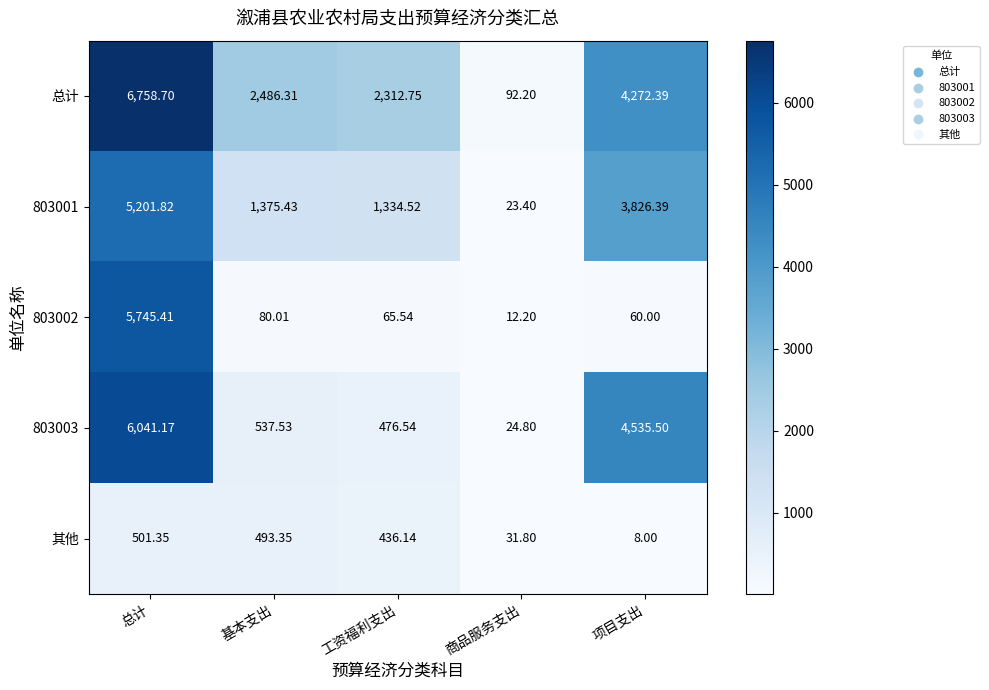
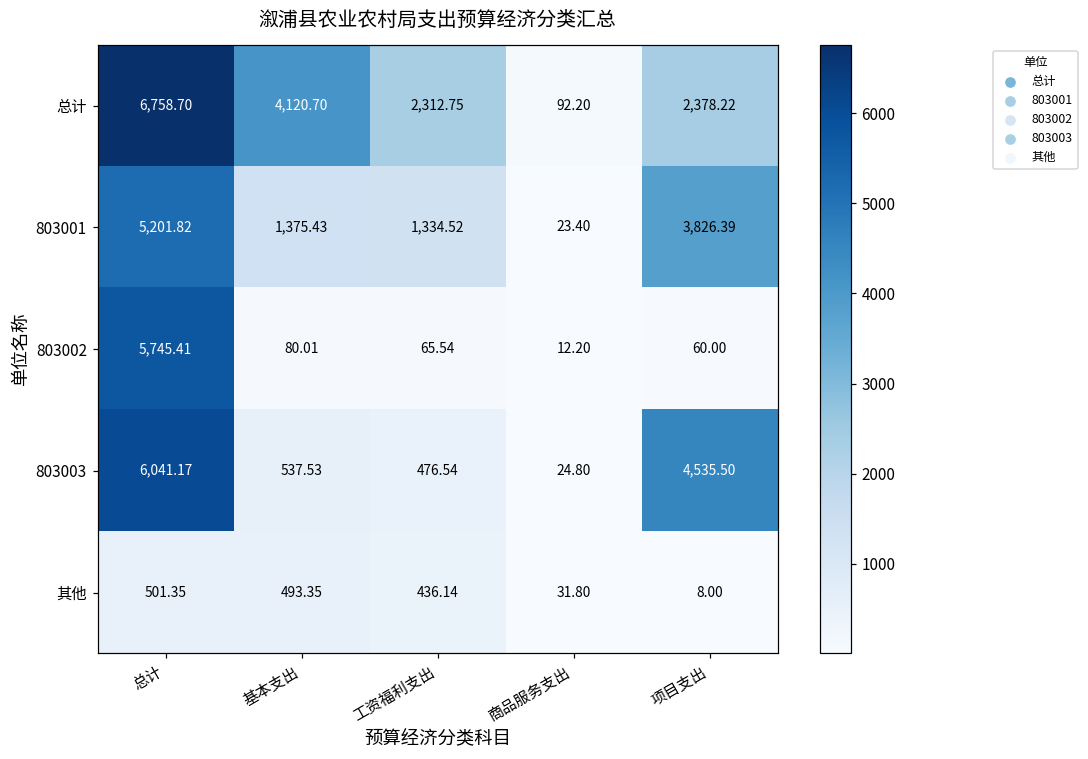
  {
    "总计": {
      "总计": "6,758.70",
-     "基本支出": "2,486.31",
+     "基本支出": "4,120.70",
      "工资福利支出": "2,312.75",
      "商品服务支出": "92.20",
-     "项目支出": "4,272.39"
+     "项目支出": "2,378.22"
    },
    "803001": {
      "总计": "5,201.82",
      "基本支出": "1,375.43",
      "工资福利支出": "1,334.52",
      "商品服务支出": "23.40",
      "项目支出": "3,826.39"
    },
    "803002": {
      "总计": "5,745.41",
      "基本支出": "80.01",
      "工资福利支出": "65.54",
      "商品服务支出": "12.20",
      "项目支出": "60.00"
    },
    "803003": {
      "总计": "6,041.17",
      "基本支出": "537.53",
      "工资福利支出": "476.54",
      "商品服务支出": "24.80",
      "项目支出": "4,535.50"
    },
    "其他": {
      "总计": "501.35",
      "基本支出": "493.35",
      "工资福利支出": "436.14",
      "商品服务支出": "31.80",
      "项目支出": "8.00"
    }
  }
